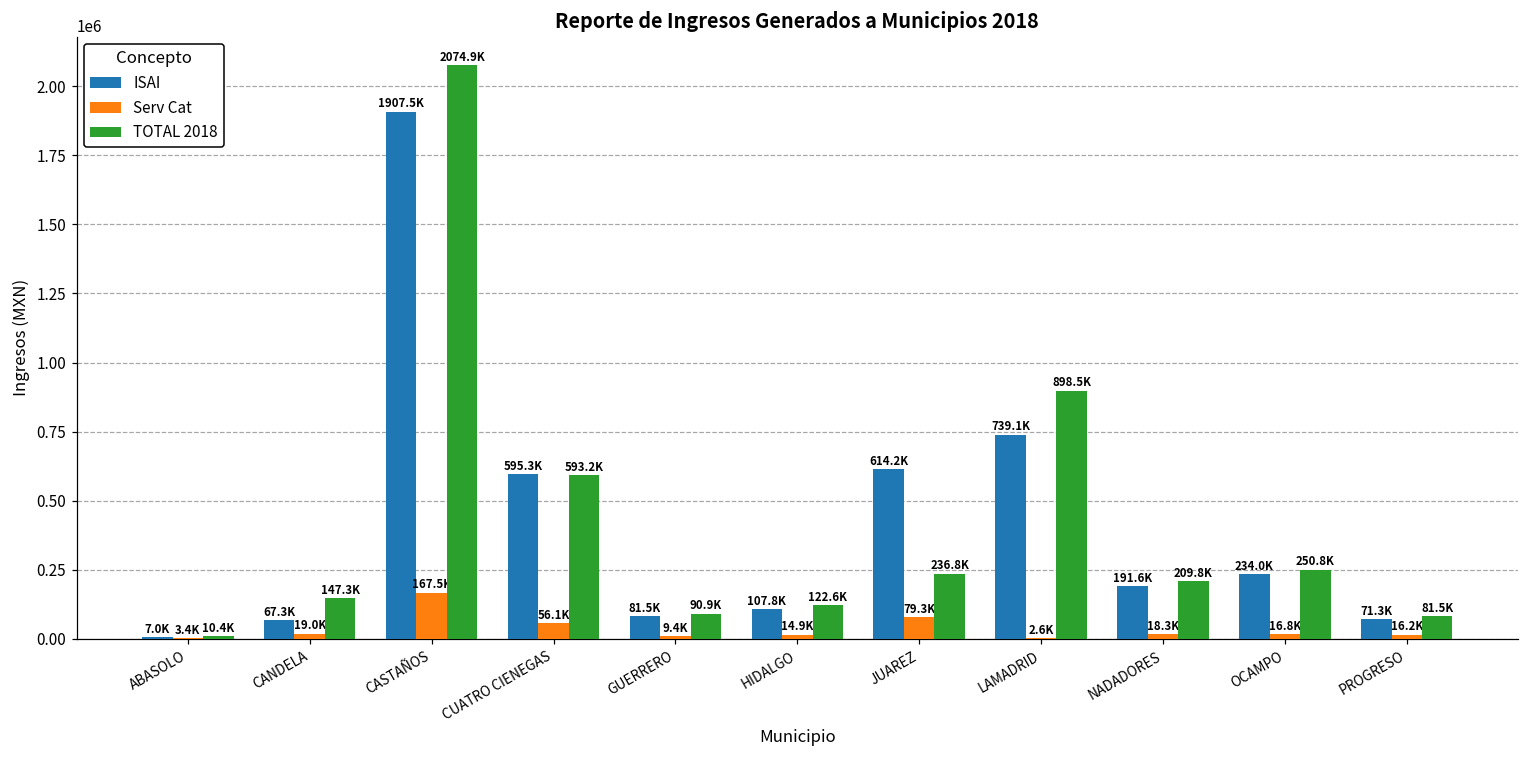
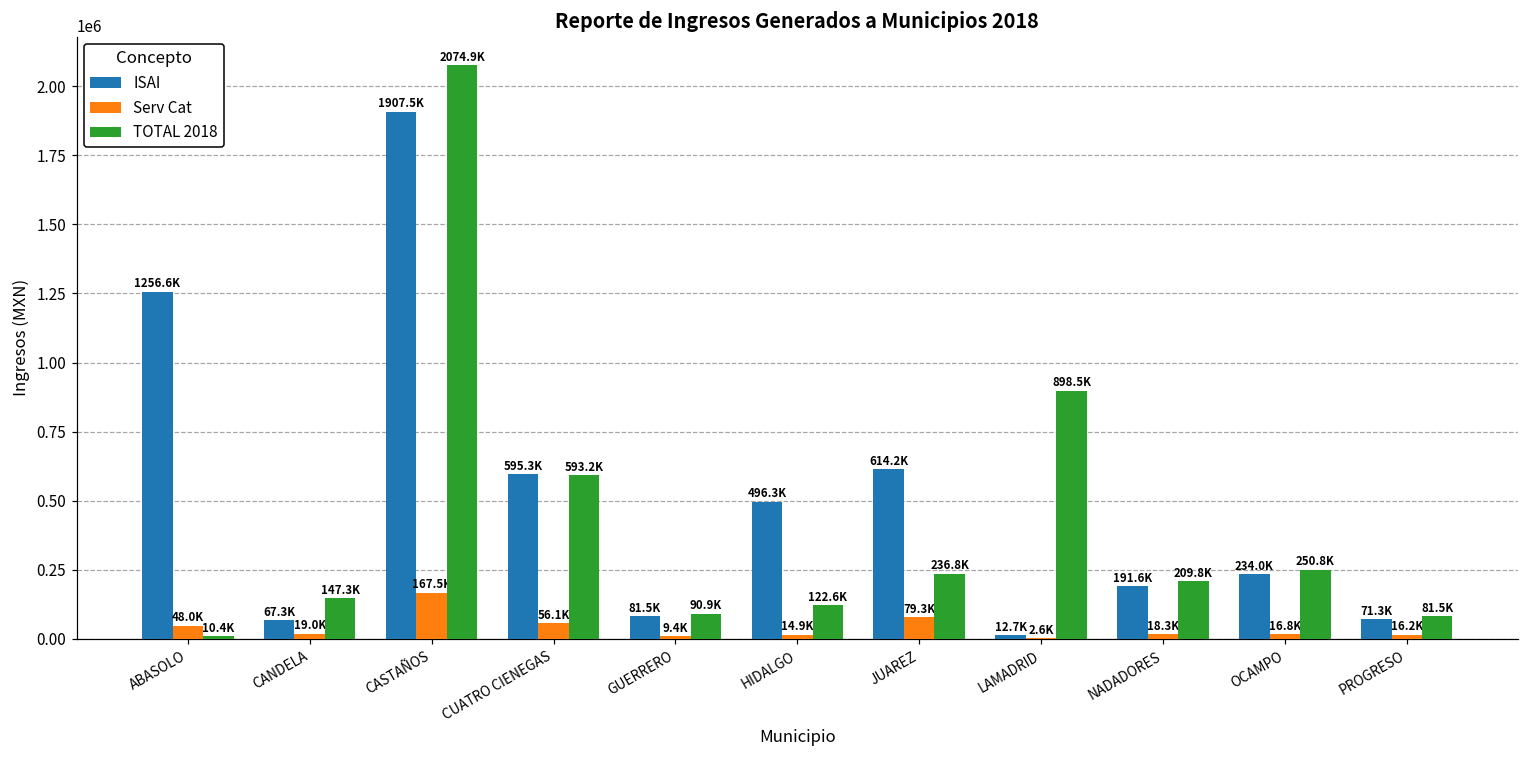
  {
    "ISAI": {
-     "ABASOLO": "7.0K",
+     "ABASOLO": "1256.6K",
      "CANDELA": "67.3K",
      "CASTAÑOS": "1907.5K",
      "CUATRO CIENEGAS": "595.3K",
      "GUERRERO": "81.5K",
-     "HIDALGO": "107.8K",
+     "HIDALGO": "496.3K",
      "JUAREZ": "614.2K",
-     "LAMADRID": "739.1K",
+     "LAMADRID": "12.7K",
      "NADADORES": "191.6K",
      "OCAMPO": "234.0K",
      "PROGRESO": "71.3K"
    },
    "Serv Cat": {
-     "ABASOLO": "3.4K",
+     "ABASOLO": "48.0K",
      "CANDELA": "19.0K",
      "CASTAÑOS": "167.5K",
      "CUATRO CIENEGAS": "56.1K",
      "GUERRERO": "9.4K",
      "HIDALGO": "14.9K",
      "JUAREZ": "79.3K",
      "LAMADRID": "2.6K",
      "NADADORES": "18.3K",
      "OCAMPO": "16.8K",
      "PROGRESO": "16.2K"
    },
    "TOTAL 2018": {
      "ABASOLO": "10.4K",
      "CANDELA": "147.3K",
      "CASTAÑOS": "2074.9K",
      "CUATRO CIENEGAS": "593.2K",
      "GUERRERO": "90.9K",
      "HIDALGO": "122.6K",
      "JUAREZ": "236.8K",
      "LAMADRID": "898.5K",
      "NADADORES": "209.8K",
      "OCAMPO": "250.8K",
      "PROGRESO": "81.5K"
    }
  }
